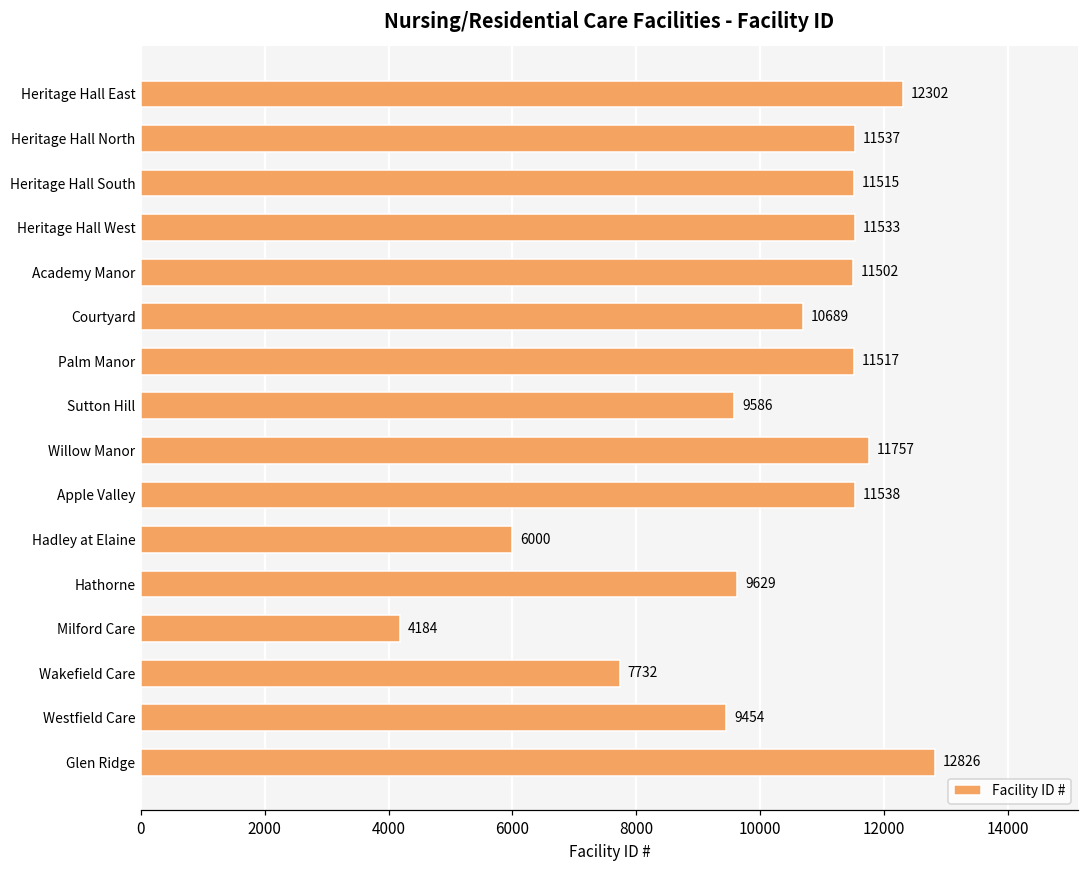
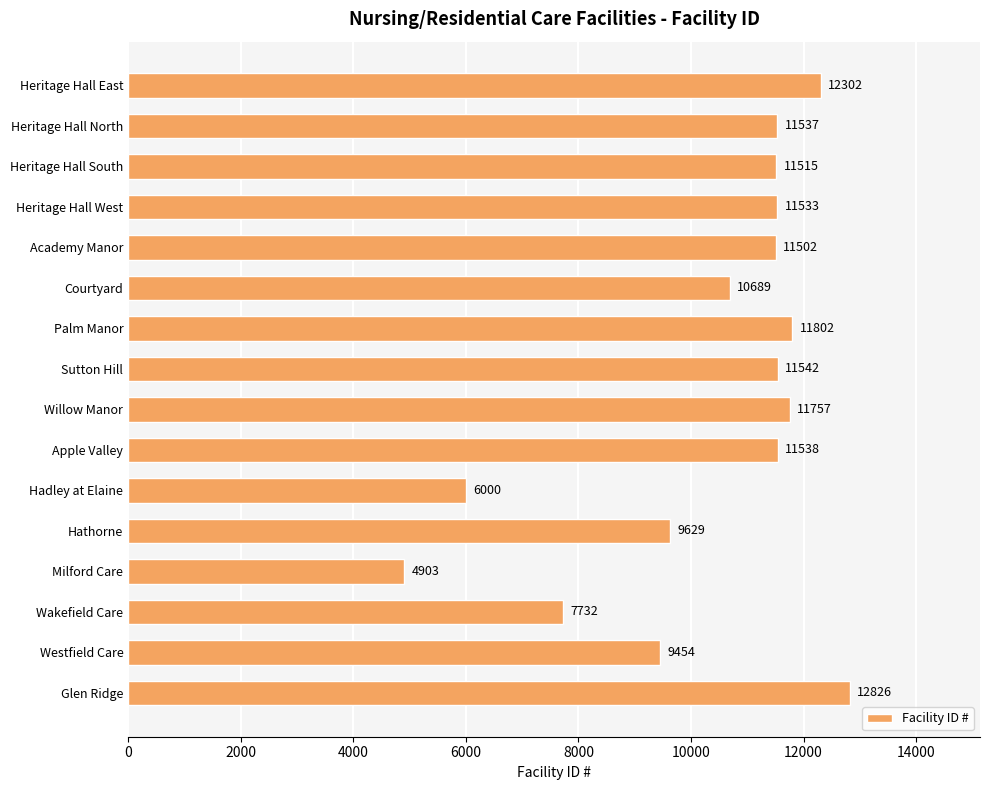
  {
    "Heritage Hall East": 12302,
    "Heritage Hall North": 11537,
    "Heritage Hall South": 11515,
    "Heritage Hall West": 11533,
    "Academy Manor": 11502,
    "Courtyard": 10689,
-   "Palm Manor": 11517,
-   "Sutton Hill": 9586,
+   "Palm Manor": 11802,
+   "Sutton Hill": 11542,
    "Willow Manor": 11757,
    "Apple Valley": 11538,
    "Hadley at Elaine": 6000,
    "Hathorne": 9629,
-   "Milford Care": 4184,
+   "Milford Care": 4903,
    "Wakefield Care": 7732,
    "Westfield Care": 9454,
    "Glen Ridge": 12826
  }
